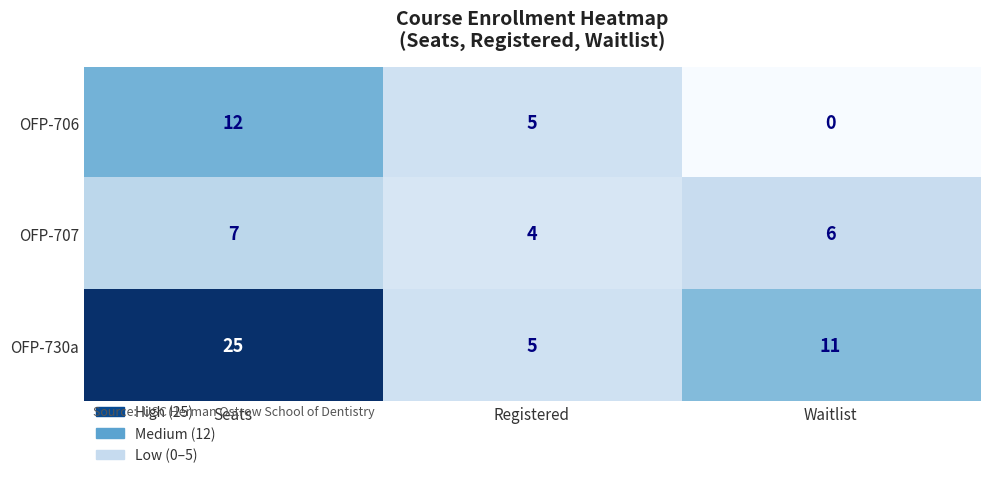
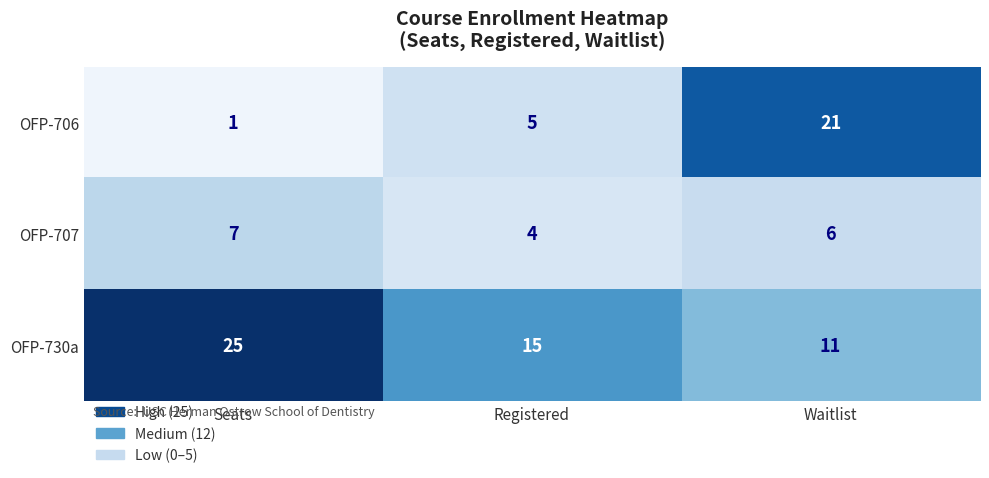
  {
    "OFP-706": {
-     "Seats": 12,
+     "Seats": 1,
      "Registered": 5,
-     "Waitlist": 0
+     "Waitlist": 21
    },
    "OFP-707": {
      "Seats": 7,
      "Registered": 4,
      "Waitlist": 6
    },
    "OFP-730a": {
      "Seats": 25,
-     "Registered": 5,
+     "Registered": 15,
      "Waitlist": 11
    }
  }
